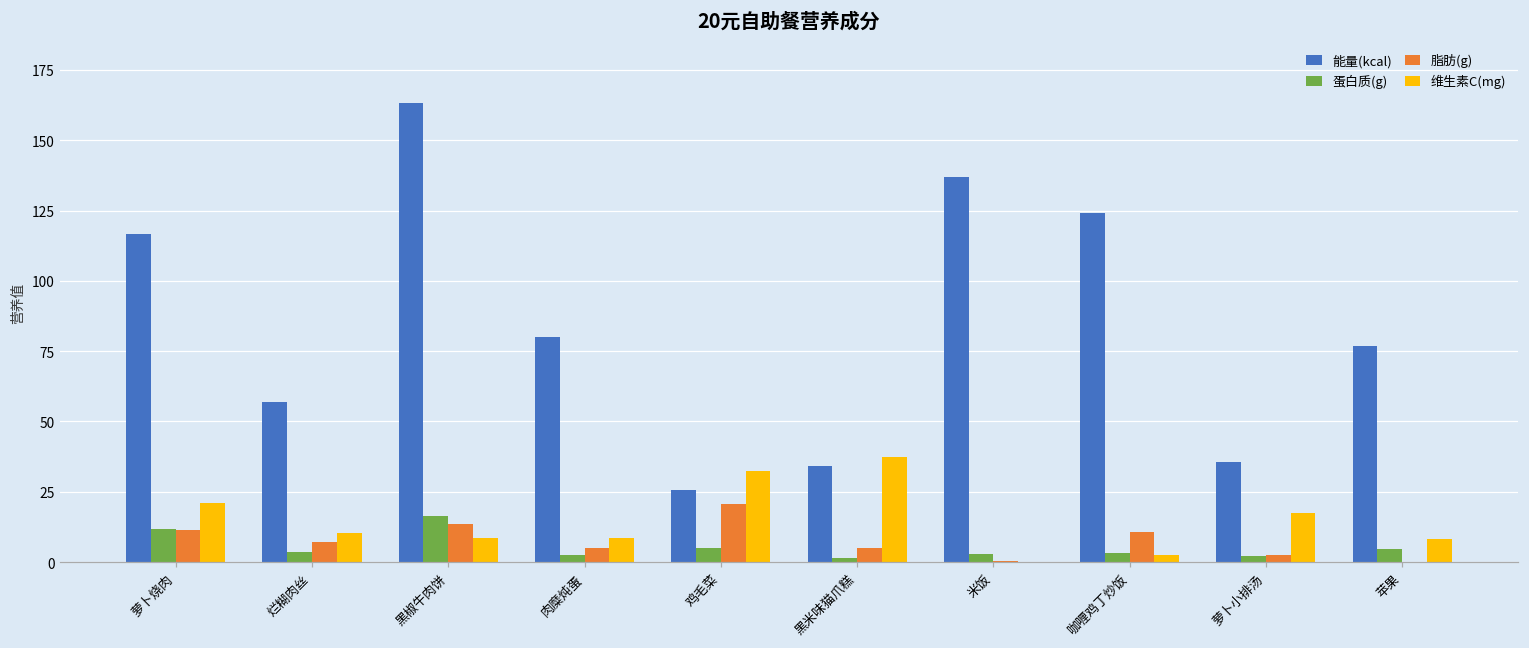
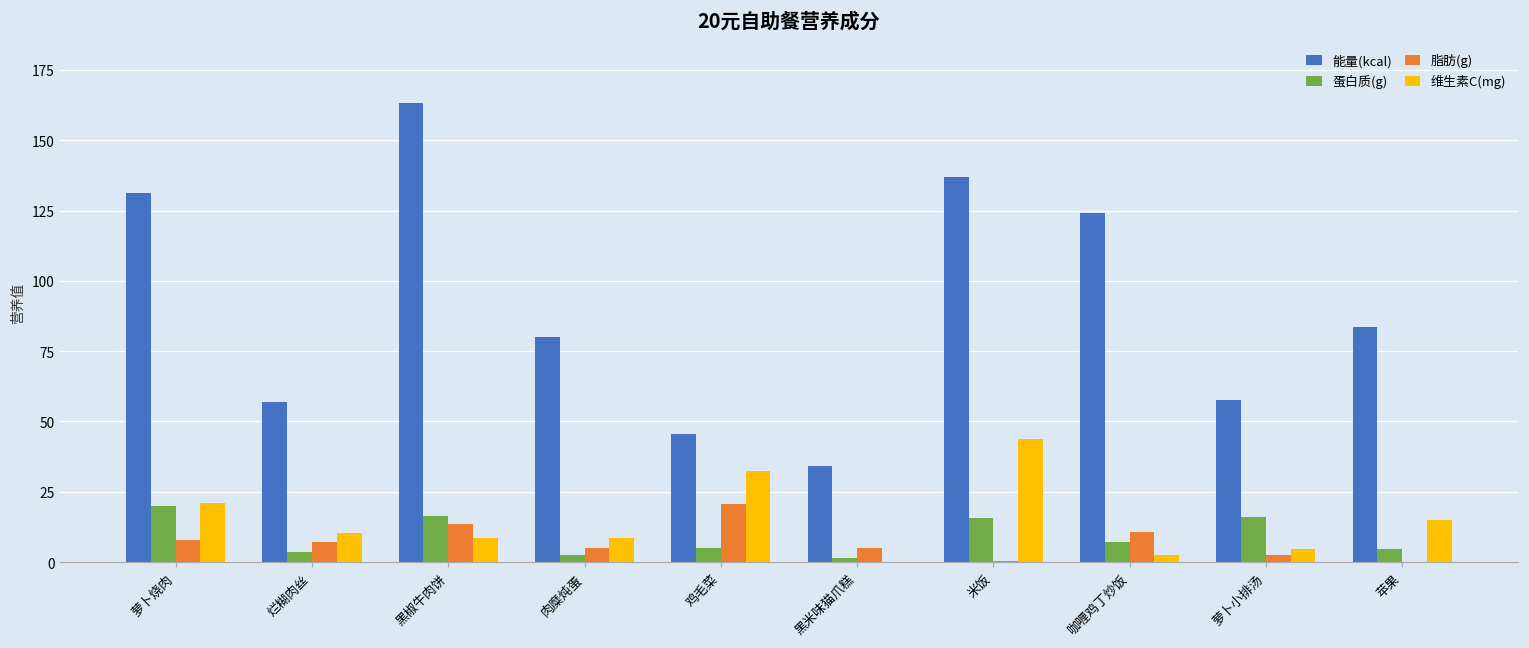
  {
    "能量(kcal)": {
-     "萝卜烧肉": 117,
+     "萝卜烧肉": 131,
      "烂糊肉丝": 57,
      "黑椒牛肉饼": 163,
      "肉糜炖蛋": 80,
-     "鸡毛菜": 26,
+     "鸡毛菜": 46,
      "黑米味猫爪糕": 34,
      "米饭": 137,
      "咖喱鸡丁炒饭": 124,
-     "萝卜小排汤": 36,
-     "苹果": 77
+     "萝卜小排汤": 58,
+     "苹果": 84
    },
    "蛋白质(g)": {
-     "萝卜烧肉": 12,
+     "萝卜烧肉": 20,
      "烂糊肉丝": 4,
      "黑椒牛肉饼": 17,
      "肉糜炖蛋": 3,
      "鸡毛菜": 5,
      "黑米味猫爪糕": 1,
-     "米饭": 3,
-     "咖喱鸡丁炒饭": 3,
-     "萝卜小排汤": 2,
+     "米饭": 16,
+     "咖喱鸡丁炒饭": 7,
+     "萝卜小排汤": 16,
      "苹果": 5
    },
    "脂肪(g)": {
-     "萝卜烧肉": 11,
+     "萝卜烧肉": 8,
      "烂糊肉丝": 7,
      "黑椒牛肉饼": 13,
      "肉糜炖蛋": 5,
      "鸡毛菜": 21,
      "黑米味猫爪糕": 5,
      "咖喱鸡丁炒饭": 11,
      "萝卜小排汤": 3
    },
    "维生素C(mg)": {
      "萝卜烧肉": 21,
      "烂糊肉丝": 11,
      "黑椒牛肉饼": 9,
      "肉糜炖蛋": 8,
      "鸡毛菜": 33,
-     "黑米味猫爪糕": 37,
-     "米饭": 0,
+     "黑米味猫爪糕": 0,
+     "米饭": 44,
      "咖喱鸡丁炒饭": 3,
-     "萝卜小排汤": 17,
-     "苹果": 8
+     "萝卜小排汤": 5,
+     "苹果": 15
    }
  }
